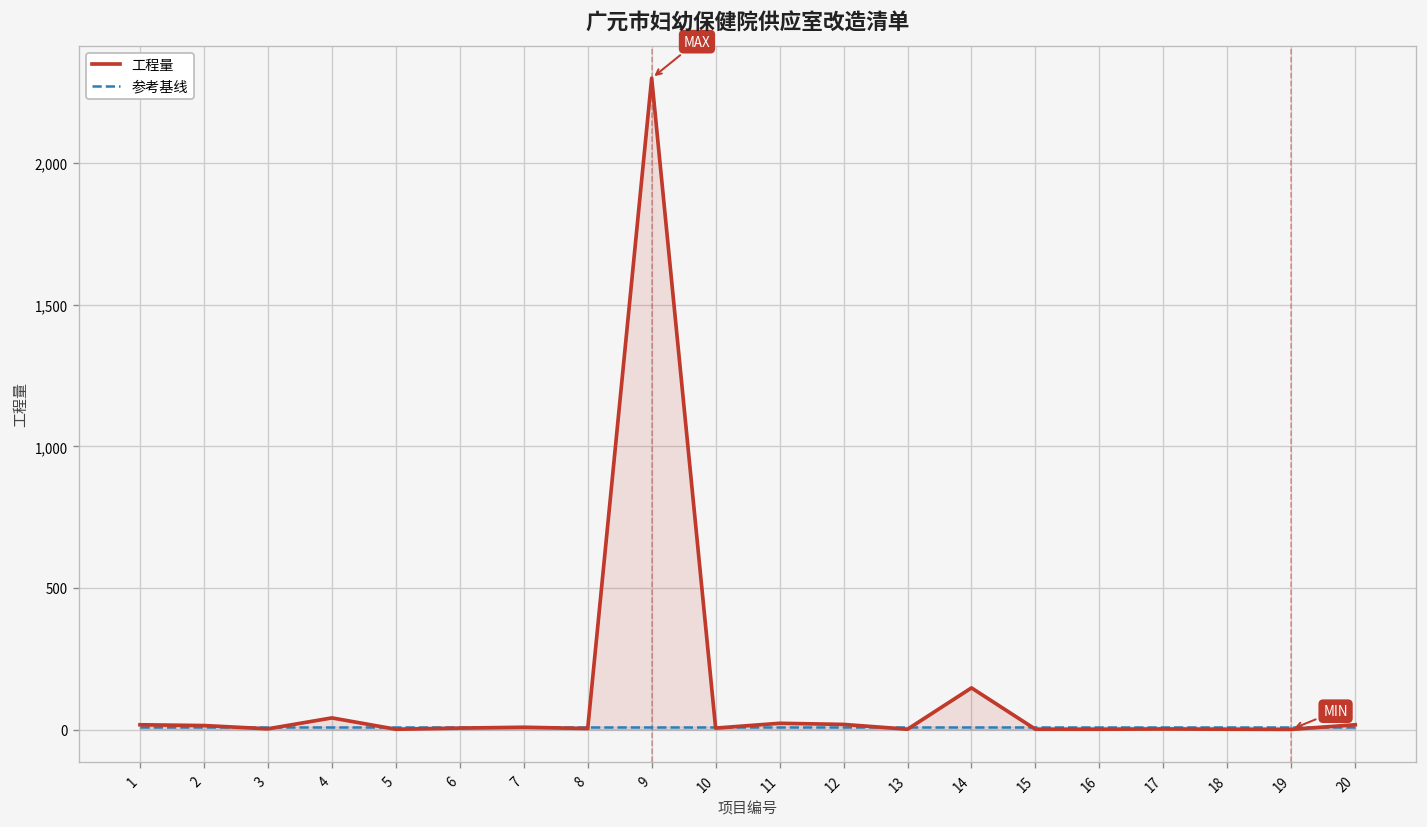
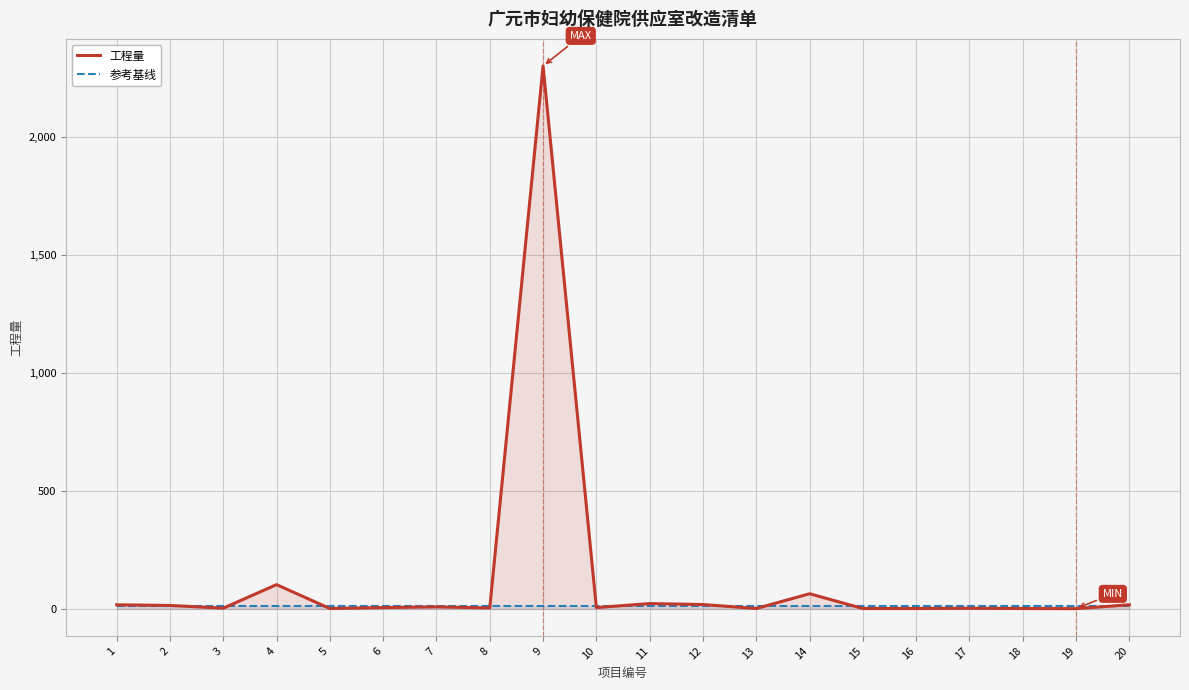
  {
    "工程量": {
-     "4": "40",
+     "4": "100",
      "9": "2,300",
      "11": "20",
-     "14": "150"
+     "14": "60"
    },
    "参考基线": {
      "4": "10",
      "9": "10",
      "11": "10",
      "14": "10"
    }
  }
